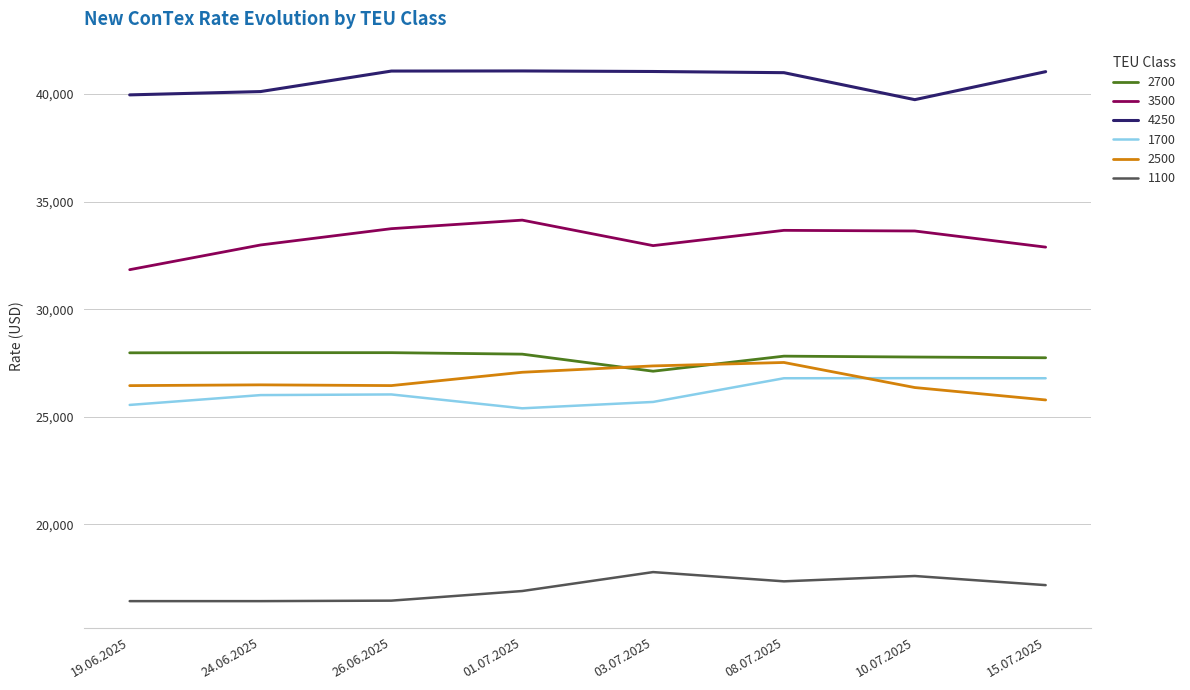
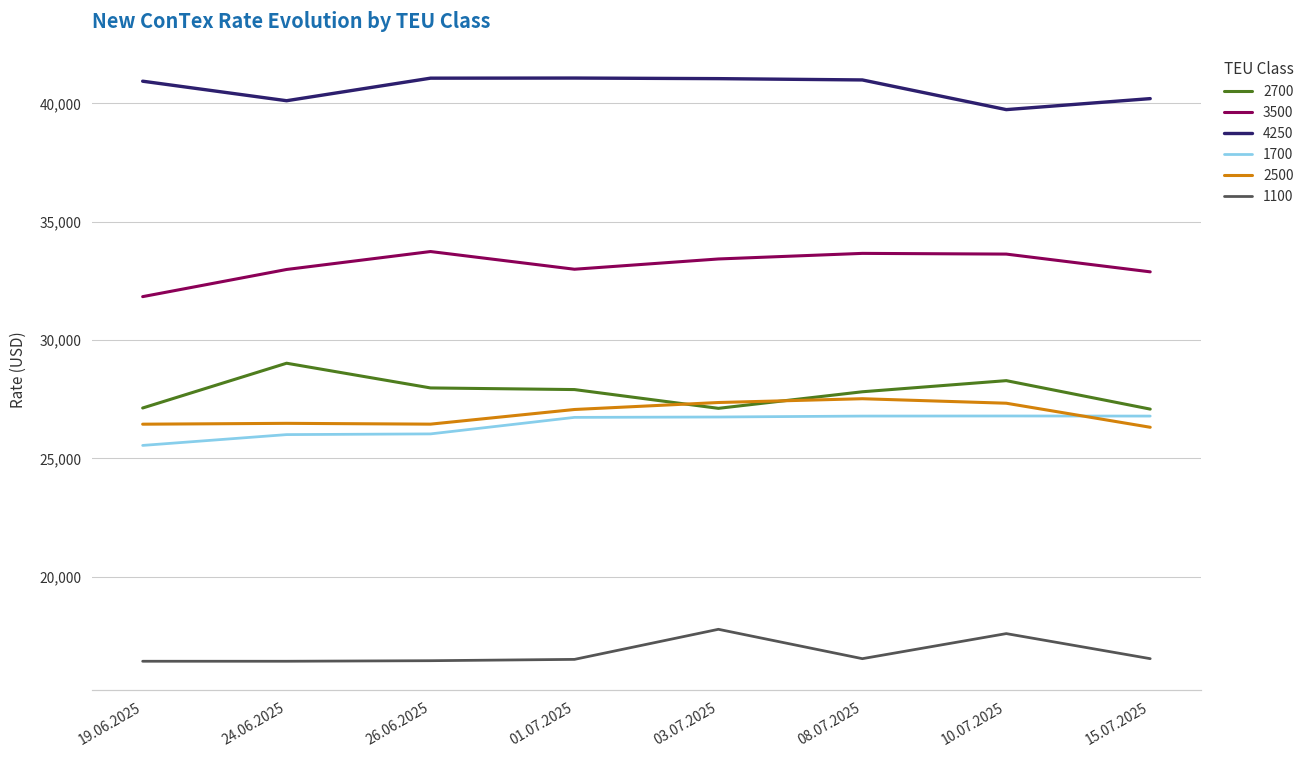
  {
    "2700": {
-     "19.06.2025": "28,000",
-     "24.06.2025": "28,000",
+     "19.06.2025": "27,100",
+     "24.06.2025": "29,000",
      "26.06.2025": "28,000",
      "01.07.2025": "27,900",
      "03.07.2025": "27,100",
      "08.07.2025": "27,800",
-     "10.07.2025": "27,800",
-     "15.07.2025": "27,700"
+     "10.07.2025": "28,300",
+     "15.07.2025": "27,100"
    },
    "3500": {
      "19.06.2025": "31,800",
      "24.06.2025": "33,000",
      "26.06.2025": "33,700",
-     "01.07.2025": "34,100",
-     "03.07.2025": "33,000",
+     "01.07.2025": "33,000",
+     "03.07.2025": "33,400",
      "08.07.2025": "33,700",
      "10.07.2025": "33,600",
      "15.07.2025": "32,900"
    },
    "4250": {
-     "19.06.2025": "40,000",
+     "19.06.2025": "40,900",
      "24.06.2025": "40,100",
      "26.06.2025": "41,100",
      "01.07.2025": "41,100",
      "03.07.2025": "41,000",
      "08.07.2025": "41,000",
      "10.07.2025": "39,700",
-     "15.07.2025": "41,000"
+     "15.07.2025": "40,200"
    },
    "1700": {
      "19.06.2025": "25,600",
      "24.06.2025": "26,000",
      "26.06.2025": "26,000",
-     "01.07.2025": "25,400",
-     "03.07.2025": "25,700",
+     "01.07.2025": "26,700",
+     "03.07.2025": "26,800",
      "08.07.2025": "26,800",
      "10.07.2025": "26,800",
      "15.07.2025": "26,800"
    },
    "2500": {
      "19.06.2025": "26,400",
      "24.06.2025": "26,500",
      "26.06.2025": "26,500",
      "01.07.2025": "27,100",
      "03.07.2025": "27,400",
      "08.07.2025": "27,500",
-     "10.07.2025": "26,400",
-     "15.07.2025": "25,800"
+     "10.07.2025": "27,300",
+     "15.07.2025": "26,300"
    },
    "1100": {
      "19.06.2025": "16,400",
      "24.06.2025": "16,400",
      "26.06.2025": "16,500",
-     "01.07.2025": "16,900",
+     "01.07.2025": "16,500",
      "03.07.2025": "17,800",
-     "08.07.2025": "17,400",
+     "08.07.2025": "16,500",
      "10.07.2025": "17,600",
-     "15.07.2025": "17,200"
+     "15.07.2025": "16,500"
    }
  }
